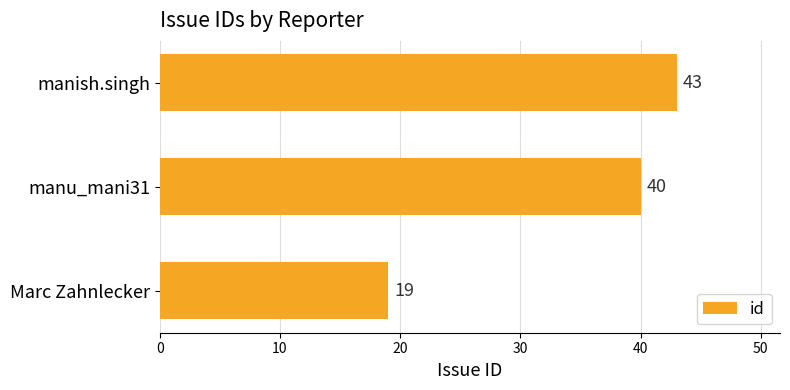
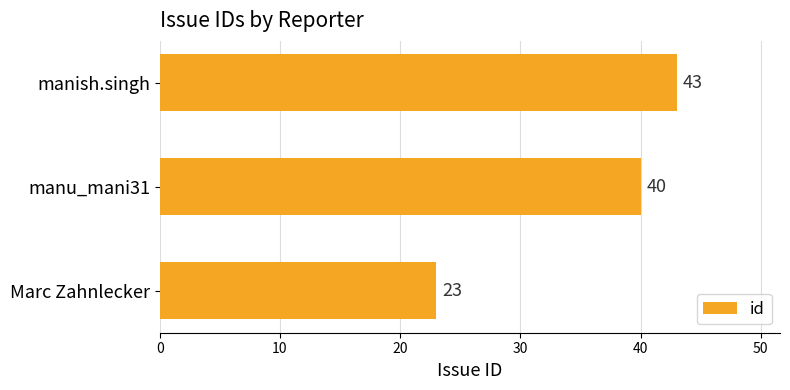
  {
    "manish.singh": 43,
    "manu_mani31": 40,
-   "Marc Zahnlecker": 19
+   "Marc Zahnlecker": 23
  }
